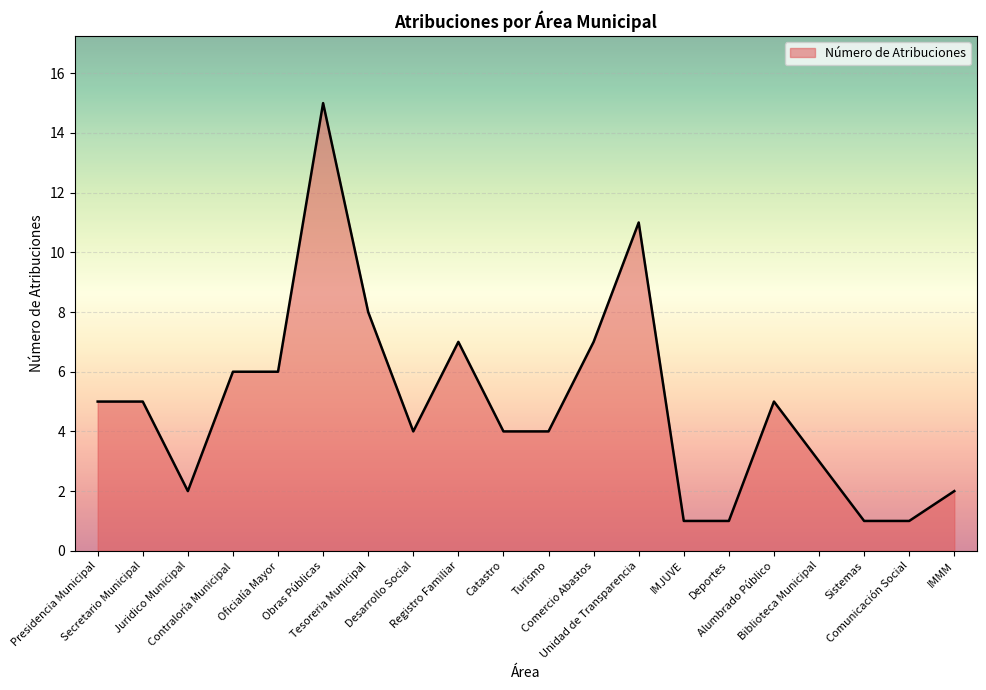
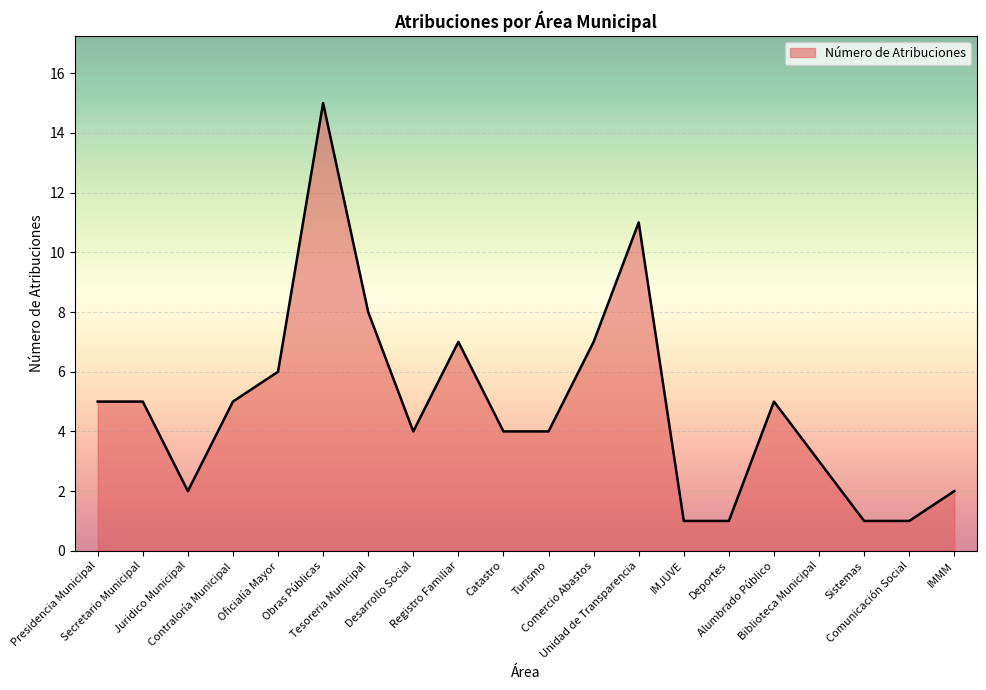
  {
    "Presidencia Municipal": 5,
    "Secretario Municipal": 5,
    "Juridico Municipal": 2,
-   "Contraloría Municipal": 6,
+   "Contraloría Municipal": 5,
    "Oficialía Mayor": 6,
    "Obras Públicas": 15,
    "Tesoreria Municipal": 8,
    "Desarrollo Social": 4,
    "Registro Familiar": 7,
    "Catastro": 4,
    "Turismo": 4,
    "Comercio Abastos": 7,
    "Unidad de Transparencia": 11,
    "IMJUVE": 1,
    "Deportes": 1,
    "Alumbrado Público": 5,
    "Biblioteca Municipal": 3,
    "Sistemas": 1,
    "Comunicación Social": 1,
    "IMMM": 2
  }
